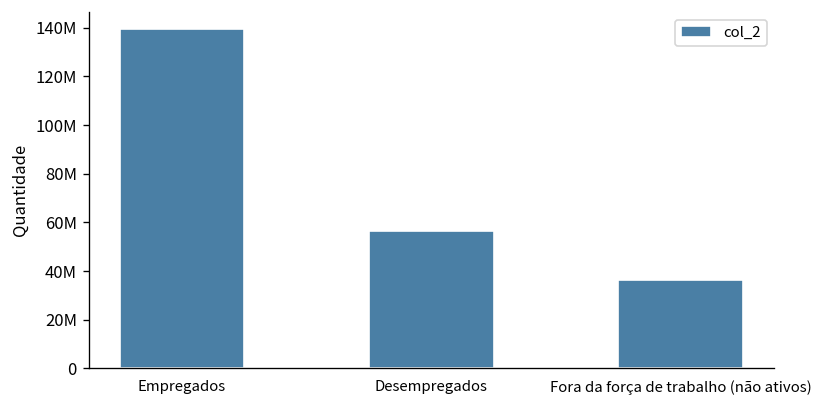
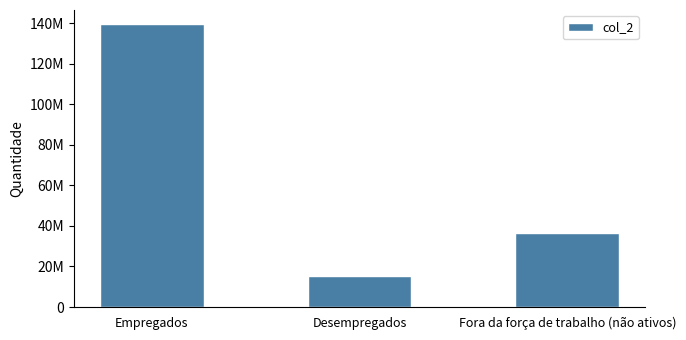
  {
    "Empregados": 139000000,
-   "Desempregados": 57000000,
+   "Desempregados": 15000000,
    "Fora da força de trabalho (não ativos)": 36000000
  }
